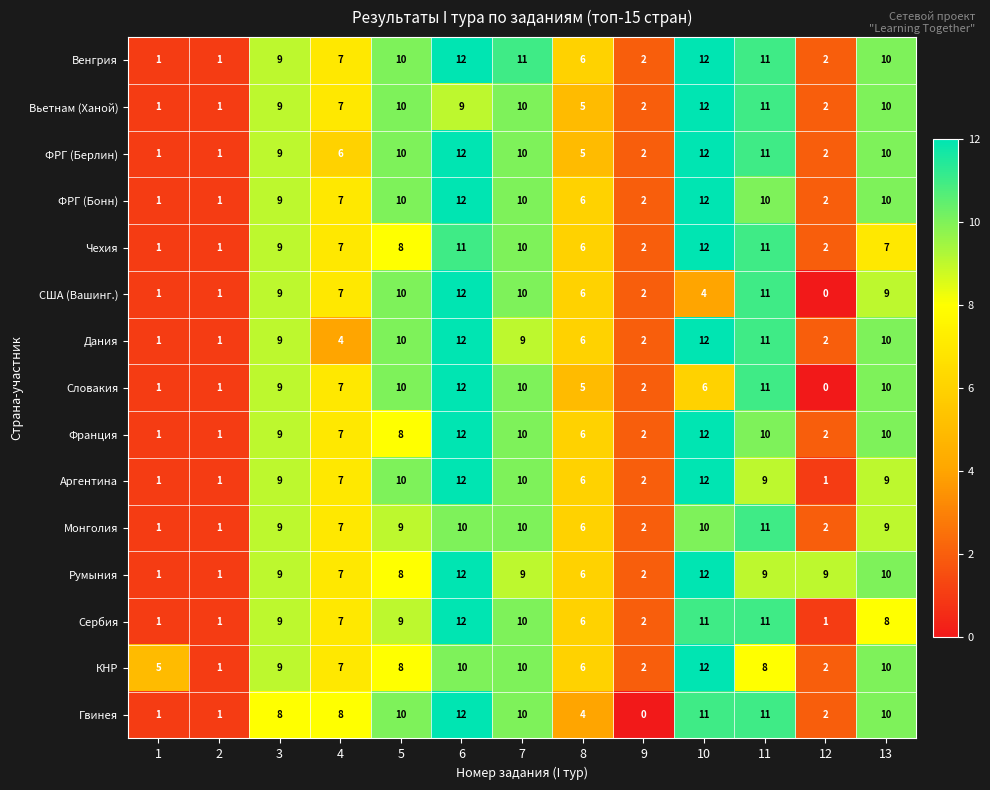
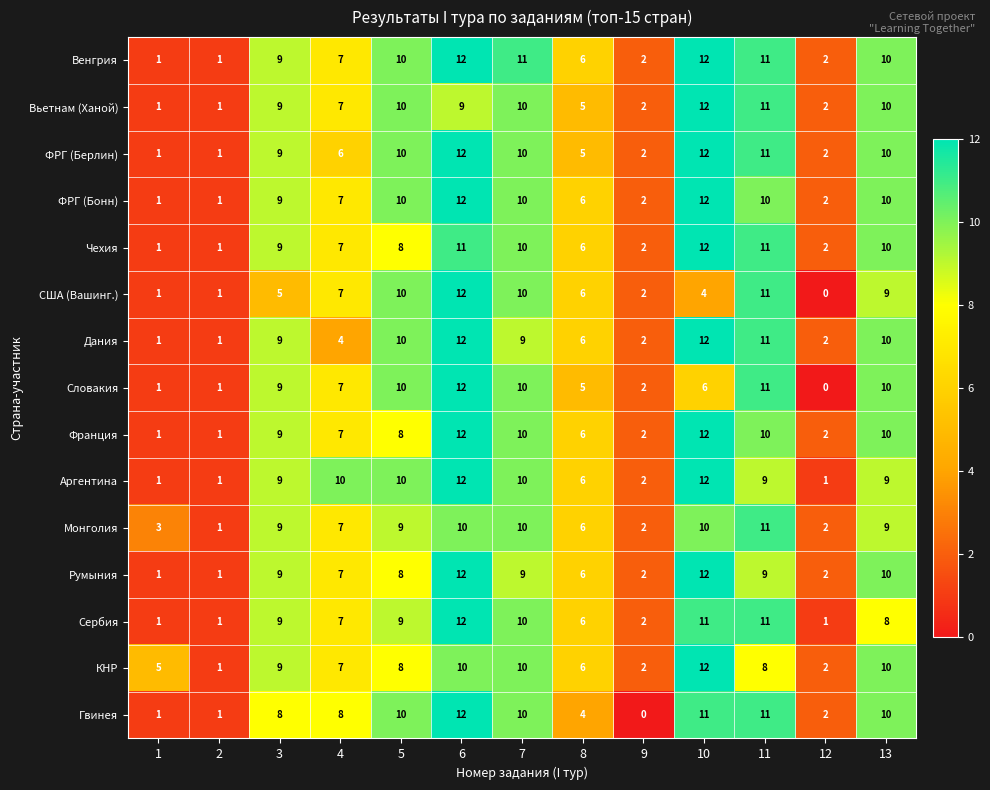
  {
    "Венгрия": {
      "1": 1,
      "2": 1,
      "3": 9,
      "4": 7,
      "5": 10,
      "6": 12,
      "7": 11,
      "8": 6,
      "9": 2,
      "10": 12,
      "11": 11,
      "12": 2,
      "13": 10
    },
    "Вьетнам (Ханой)": {
      "1": 1,
      "2": 1,
      "3": 9,
      "4": 7,
      "5": 10,
      "6": 9,
      "7": 10,
      "8": 5,
      "9": 2,
      "10": 12,
      "11": 11,
      "12": 2,
      "13": 10
    },
    "ФРГ (Берлин)": {
      "1": 1,
      "2": 1,
      "3": 9,
      "4": 6,
      "5": 10,
      "6": 12,
      "7": 10,
      "8": 5,
      "9": 2,
      "10": 12,
      "11": 11,
      "12": 2,
      "13": 10
    },
    "ФРГ (Бонн)": {
      "1": 1,
      "2": 1,
      "3": 9,
      "4": 7,
      "5": 10,
      "6": 12,
      "7": 10,
      "8": 6,
      "9": 2,
      "10": 12,
      "11": 10,
      "12": 2,
      "13": 10
    },
    "Чехия": {
      "1": 1,
      "2": 1,
      "3": 9,
      "4": 7,
      "5": 8,
      "6": 11,
      "7": 10,
      "8": 6,
      "9": 2,
      "10": 12,
      "11": 11,
      "12": 2,
-     "13": 7
+     "13": 10
    },
    "США (Вашинг.)": {
      "1": 1,
      "2": 1,
-     "3": 9,
+     "3": 5,
      "4": 7,
      "5": 10,
      "6": 12,
      "7": 10,
      "8": 6,
      "9": 2,
      "10": 4,
      "11": 11,
      "12": 0,
      "13": 9
    },
    "Дания": {
      "1": 1,
      "2": 1,
      "3": 9,
      "4": 4,
      "5": 10,
      "6": 12,
      "7": 9,
      "8": 6,
      "9": 2,
      "10": 12,
      "11": 11,
      "12": 2,
      "13": 10
    },
    "Словакия": {
      "1": 1,
      "2": 1,
      "3": 9,
      "4": 7,
      "5": 10,
      "6": 12,
      "7": 10,
      "8": 5,
      "9": 2,
      "10": 6,
      "11": 11,
      "12": 0,
      "13": 10
    },
    "Франция": {
      "1": 1,
      "2": 1,
      "3": 9,
      "4": 7,
      "5": 8,
      "6": 12,
      "7": 10,
      "8": 6,
      "9": 2,
      "10": 12,
      "11": 10,
      "12": 2,
      "13": 10
    },
    "Аргентина": {
      "1": 1,
      "2": 1,
      "3": 9,
-     "4": 7,
+     "4": 10,
      "5": 10,
      "6": 12,
      "7": 10,
      "8": 6,
      "9": 2,
      "10": 12,
      "11": 9,
      "12": 1,
      "13": 9
    },
    "Монголия": {
-     "1": 1,
+     "1": 3,
      "2": 1,
      "3": 9,
      "4": 7,
      "5": 9,
      "6": 10,
      "7": 10,
      "8": 6,
      "9": 2,
      "10": 10,
      "11": 11,
      "12": 2,
      "13": 9
    },
    "Румыния": {
      "1": 1,
      "2": 1,
      "3": 9,
      "4": 7,
      "5": 8,
      "6": 12,
      "7": 9,
      "8": 6,
      "9": 2,
      "10": 12,
      "11": 9,
-     "12": 9,
+     "12": 2,
      "13": 10
    },
    "Сербия": {
      "1": 1,
      "2": 1,
      "3": 9,
      "4": 7,
      "5": 9,
      "6": 12,
      "7": 10,
      "8": 6,
      "9": 2,
      "10": 11,
      "11": 11,
      "12": 1,
      "13": 8
    },
    "КНР": {
      "1": 5,
      "2": 1,
      "3": 9,
      "4": 7,
      "5": 8,
      "6": 10,
      "7": 10,
      "8": 6,
      "9": 2,
      "10": 12,
      "11": 8,
      "12": 2,
      "13": 10
    },
    "Гвинея": {
      "1": 1,
      "2": 1,
      "3": 8,
      "4": 8,
      "5": 10,
      "6": 12,
      "7": 10,
      "8": 4,
      "9": 0,
      "10": 11,
      "11": 11,
      "12": 2,
      "13": 10
    }
  }
